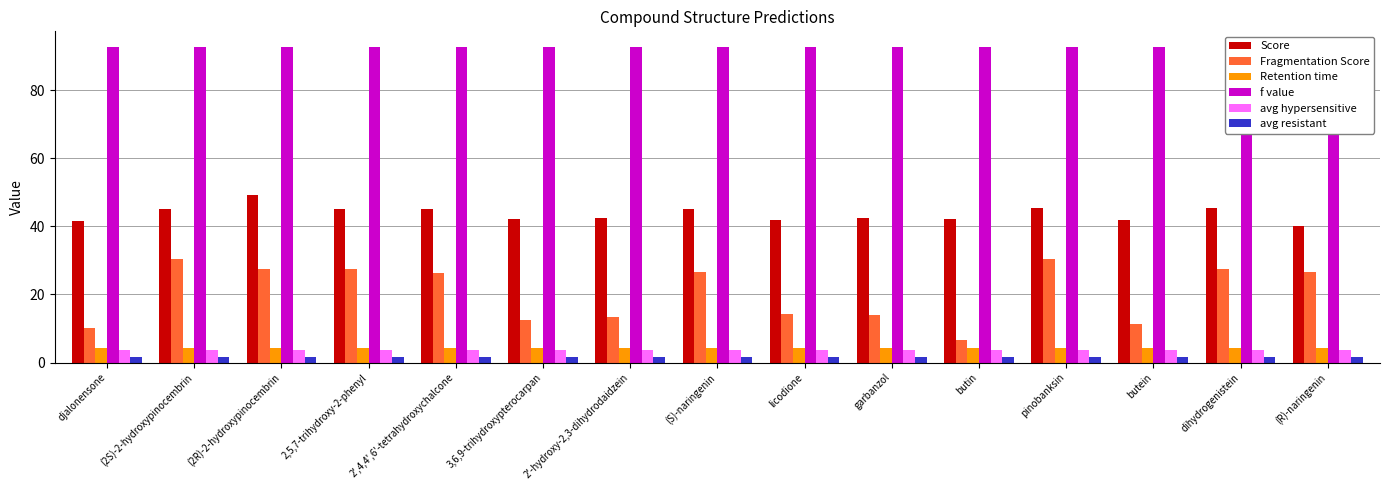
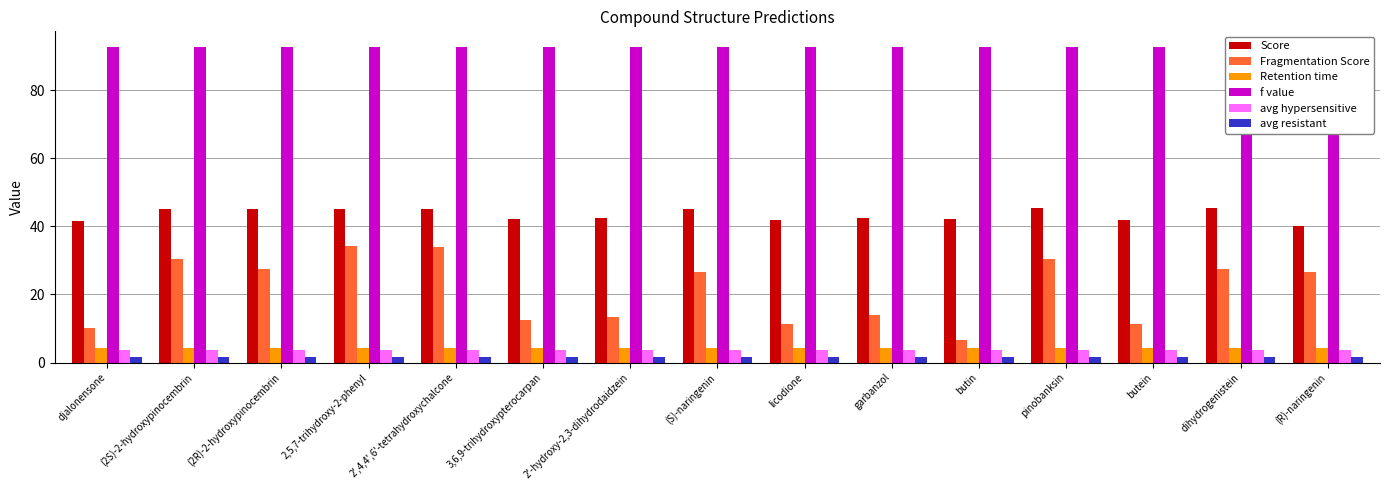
  {
    "Score": {
      "djalonensone": 42,
      "(2S)-2-hydroxypinocembrin": 45,
-     "(2R)-2-hydroxypinocembrin": 49,
+     "(2R)-2-hydroxypinocembrin": 45,
      "2,5,7-trihydroxy-2-phenyl": 45,
      "2',4,4',6'-tetrahydroxychalcone": 45,
      "3,6,9-trihydroxypterocarpan": 42,
      "2'-hydroxy-2,3-dihydrodaidzein": 42,
      "(S)-naringenin": 45,
      "licodione": 42,
      "garbanzol": 43,
      "butin": 42,
      "pinobanksin": 45,
      "butein": 42,
      "dihydrogenistein": 45,
      "(R)-naringenin": 40
    },
    "Fragmentation Score": {
      "djalonensone": 10,
      "(2S)-2-hydroxypinocembrin": 30,
      "(2R)-2-hydroxypinocembrin": 28,
-     "2,5,7-trihydroxy-2-phenyl": 28,
-     "2',4,4',6'-tetrahydroxychalcone": 26,
+     "2,5,7-trihydroxy-2-phenyl": 34,
+     "2',4,4',6'-tetrahydroxychalcone": 34,
      "3,6,9-trihydroxypterocarpan": 13,
      "2'-hydroxy-2,3-dihydrodaidzein": 14,
      "(S)-naringenin": 27,
-     "licodione": 14,
+     "licodione": 11,
      "garbanzol": 14,
      "butin": 7,
      "pinobanksin": 30,
      "butein": 11,
      "dihydrogenistein": 28,
      "(R)-naringenin": 27
    },
    "Retention time": {
      "djalonensone": 4,
      "(2S)-2-hydroxypinocembrin": 4,
      "(2R)-2-hydroxypinocembrin": 4,
      "2,5,7-trihydroxy-2-phenyl": 4,
      "2',4,4',6'-tetrahydroxychalcone": 4,
      "3,6,9-trihydroxypterocarpan": 4,
      "2'-hydroxy-2,3-dihydrodaidzein": 4,
      "(S)-naringenin": 4,
      "licodione": 4,
      "garbanzol": 4,
      "butin": 4,
      "pinobanksin": 4,
      "butein": 4,
      "dihydrogenistein": 4,
      "(R)-naringenin": 4
    },
    "f value": {
      "djalonensone": 93,
      "(2S)-2-hydroxypinocembrin": 93,
      "(2R)-2-hydroxypinocembrin": 93,
      "2,5,7-trihydroxy-2-phenyl": 93,
      "2',4,4',6'-tetrahydroxychalcone": 93,
      "3,6,9-trihydroxypterocarpan": 93,
      "2'-hydroxy-2,3-dihydrodaidzein": 93,
      "(S)-naringenin": 93,
      "licodione": 93,
      "garbanzol": 93,
      "butin": 93,
      "pinobanksin": 93,
      "butein": 93
    },
    "avg hypersensitive": {
      "djalonensone": 4,
      "(2S)-2-hydroxypinocembrin": 4,
      "(2R)-2-hydroxypinocembrin": 4,
      "2,5,7-trihydroxy-2-phenyl": 4,
      "2',4,4',6'-tetrahydroxychalcone": 4,
      "3,6,9-trihydroxypterocarpan": 4,
      "2'-hydroxy-2,3-dihydrodaidzein": 4,
      "(S)-naringenin": 4,
      "licodione": 4,
      "garbanzol": 4,
      "butin": 4,
      "pinobanksin": 4,
      "butein": 4,
      "dihydrogenistein": 4,
      "(R)-naringenin": 4
    },
    "avg resistant": {
      "djalonensone": 2,
      "(2S)-2-hydroxypinocembrin": 2,
      "(2R)-2-hydroxypinocembrin": 2,
      "2,5,7-trihydroxy-2-phenyl": 2,
      "2',4,4',6'-tetrahydroxychalcone": 2,
      "3,6,9-trihydroxypterocarpan": 2,
      "2'-hydroxy-2,3-dihydrodaidzein": 2,
      "(S)-naringenin": 2,
      "licodione": 2,
      "garbanzol": 2,
      "butin": 2,
      "pinobanksin": 2,
      "butein": 2,
      "dihydrogenistein": 2,
      "(R)-naringenin": 2
    }
  }
